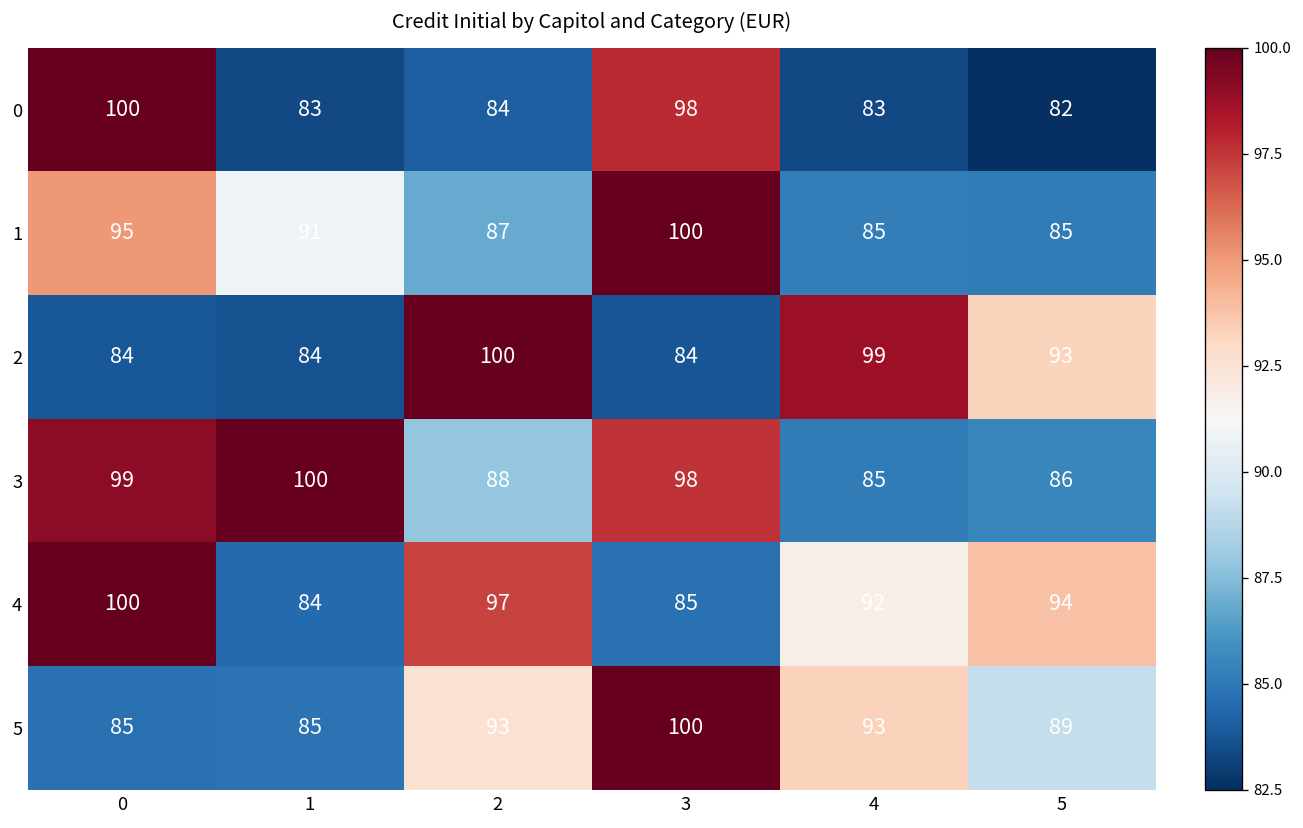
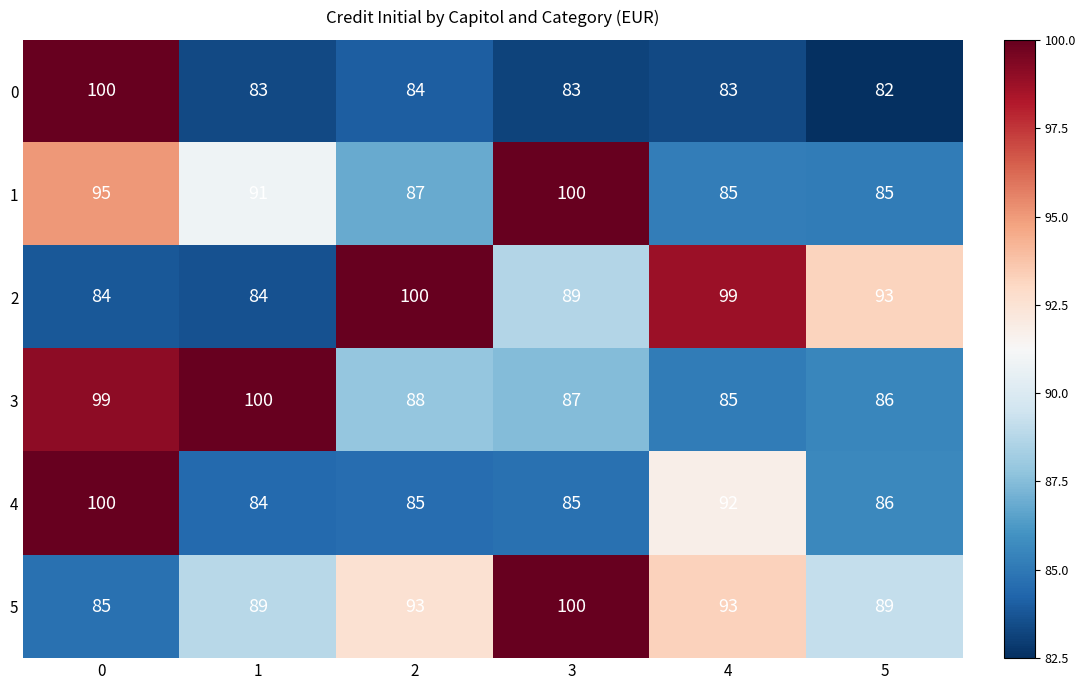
  {
    "0": {
      "0": 100,
      "1": 83,
      "2": 84,
-     "3": 98,
+     "3": 83,
      "4": 83,
      "5": 82
    },
    "1": {
      "0": 95,
      "2": 87,
      "3": 100,
      "4": 85,
      "5": 85
    },
    "2": {
      "0": 84,
      "1": 84,
      "2": 100,
-     "3": 84,
+     "3": 89,
      "4": 99,
      "5": 93
    },
    "3": {
      "0": 99,
      "1": 100,
      "2": 88,
-     "3": 98,
+     "3": 87,
      "4": 85,
      "5": 86
    },
    "4": {
      "0": 100,
      "1": 84,
-     "2": 97,
+     "2": 85,
      "3": 85,
-     "5": 94
+     "5": 86
    },
    "5": {
      "0": 85,
-     "1": 85,
+     "1": 89,
      "3": 100,
      "4": 93,
      "5": 89
    }
  }
